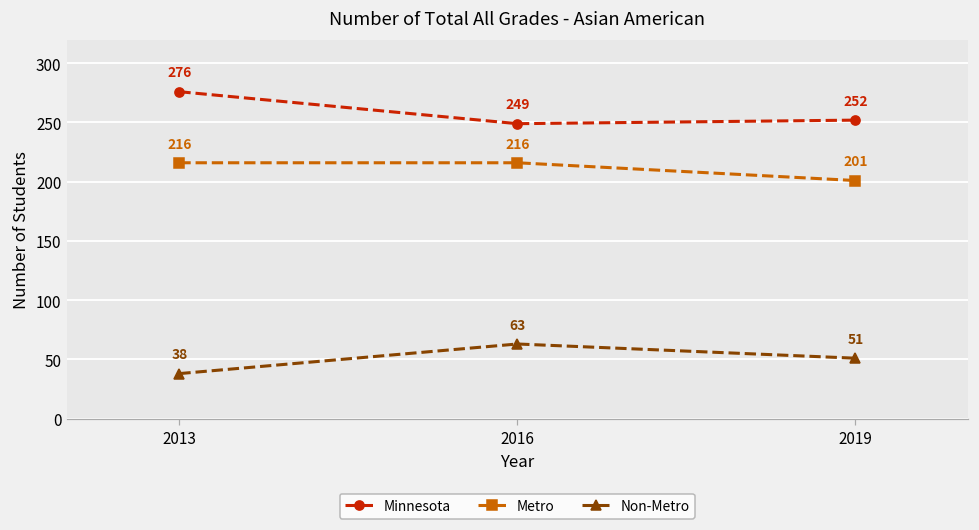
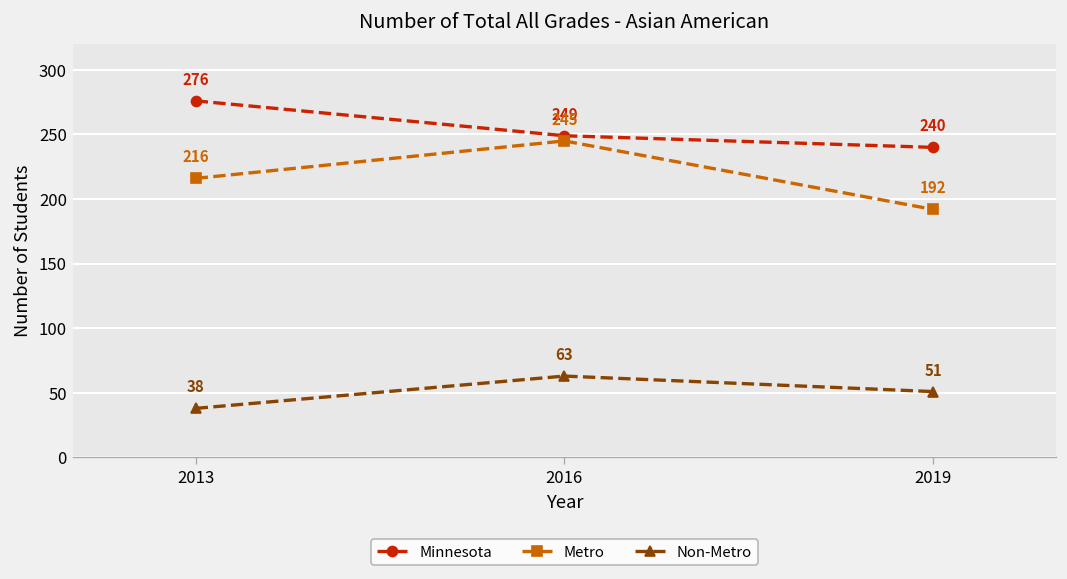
  {
    "Minnesota": {
      "2013": 276,
-     "2019": 252
+     "2019": 240
    },
    "Metro": {
      "2013": 216,
-     "2016": 216,
-     "2019": 201
+     "2016": 245,
+     "2019": 192
    },
    "Non-Metro": {
      "2013": 38,
      "2016": 63,
      "2019": 51
    }
  }
